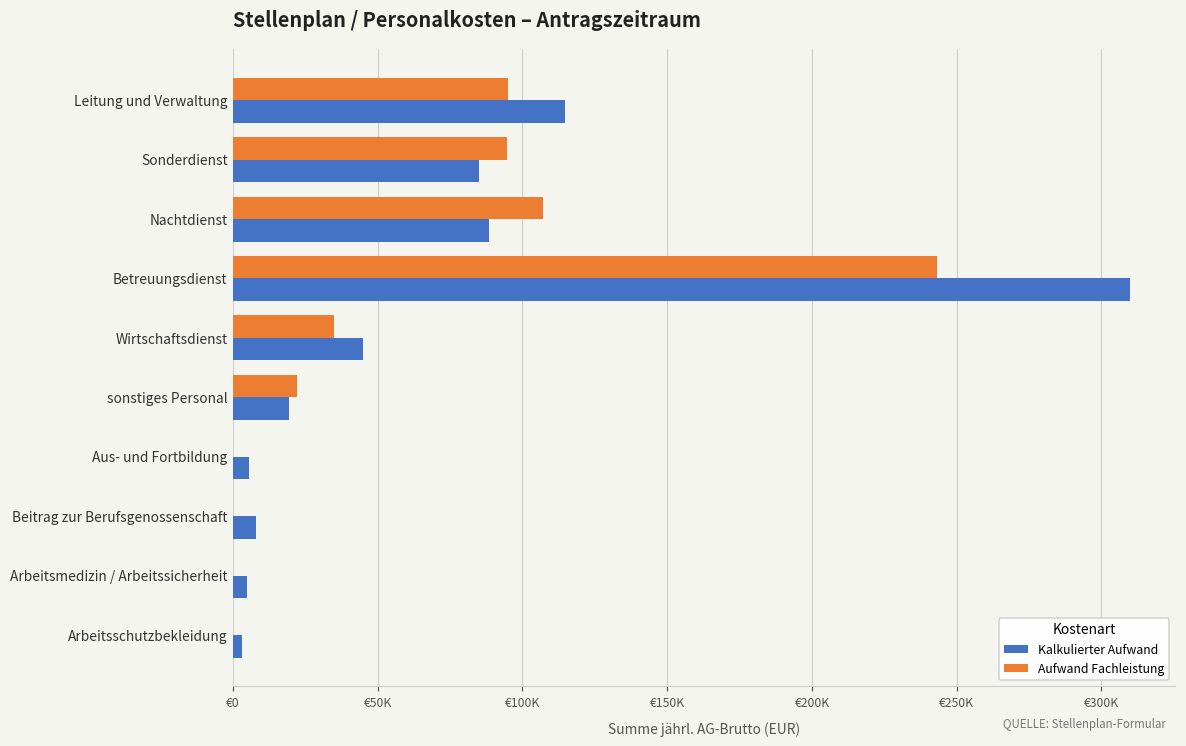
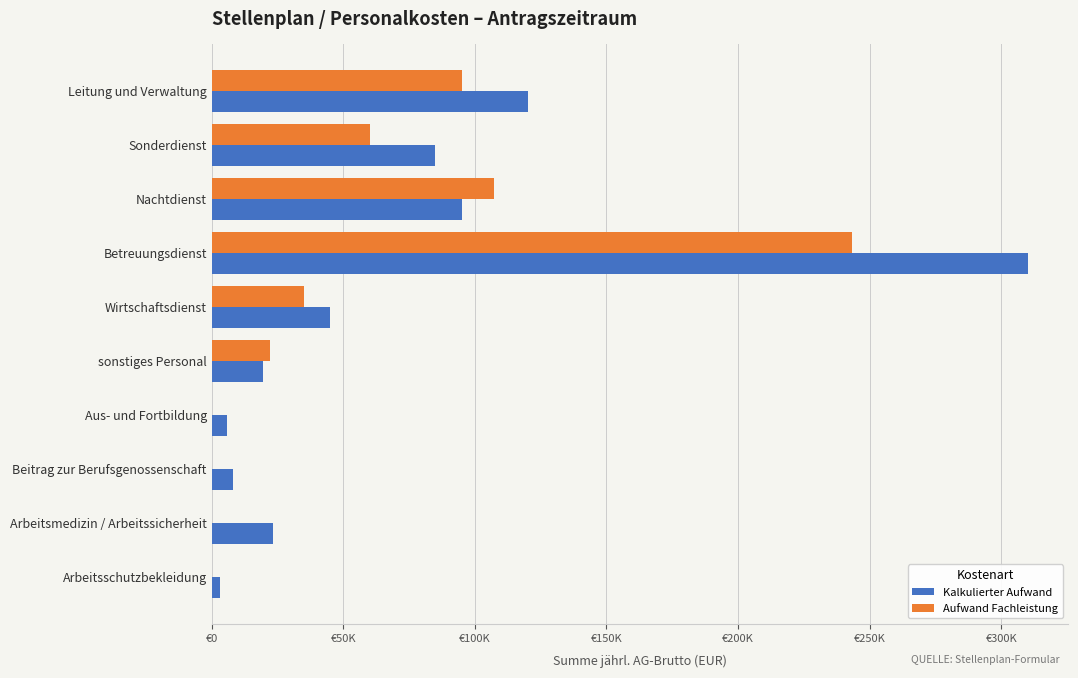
  {
    "Kalkulierter Aufwand": {
-     "Leitung und Verwaltung": "€115000",
+     "Leitung und Verwaltung": "€120000",
      "Sonderdienst": "€85000",
-     "Nachtdienst": "€89000",
+     "Nachtdienst": "€95000",
      "Betreuungsdienst": "€310000",
      "Wirtschaftsdienst": "€45000",
      "sonstiges Personal": "€19000",
      "Aus- und Fortbildung": "€6000",
      "Beitrag zur Berufsgenossenschaft": "€8000",
-     "Arbeitsmedizin / Arbeitssicherheit": "€5000",
+     "Arbeitsmedizin / Arbeitssicherheit": "€23000",
      "Arbeitsschutzbekleidung": "€3000"
    },
    "Aufwand Fachleistung": {
      "Leitung und Verwaltung": "€95000",
-     "Sonderdienst": "€95000",
+     "Sonderdienst": "€60000",
      "Nachtdienst": "€107000",
      "Betreuungsdienst": "€243000",
      "Wirtschaftsdienst": "€35000",
      "sonstiges Personal": "€22000",
      "Aus- und Fortbildung": "€0",
      "Beitrag zur Berufsgenossenschaft": "€0",
      "Arbeitsmedizin / Arbeitssicherheit": "€0",
      "Arbeitsschutzbekleidung": "€0"
    }
  }
